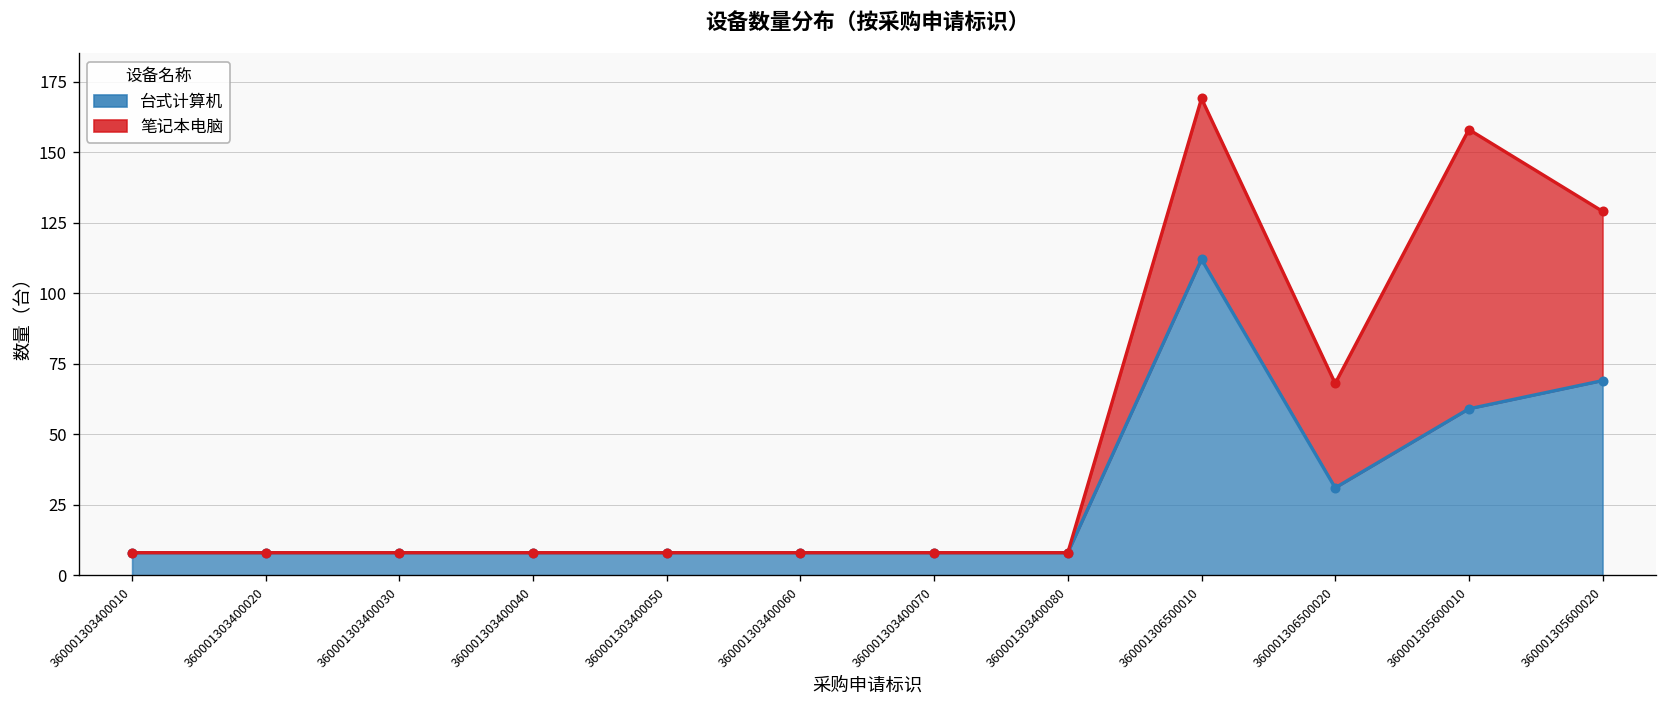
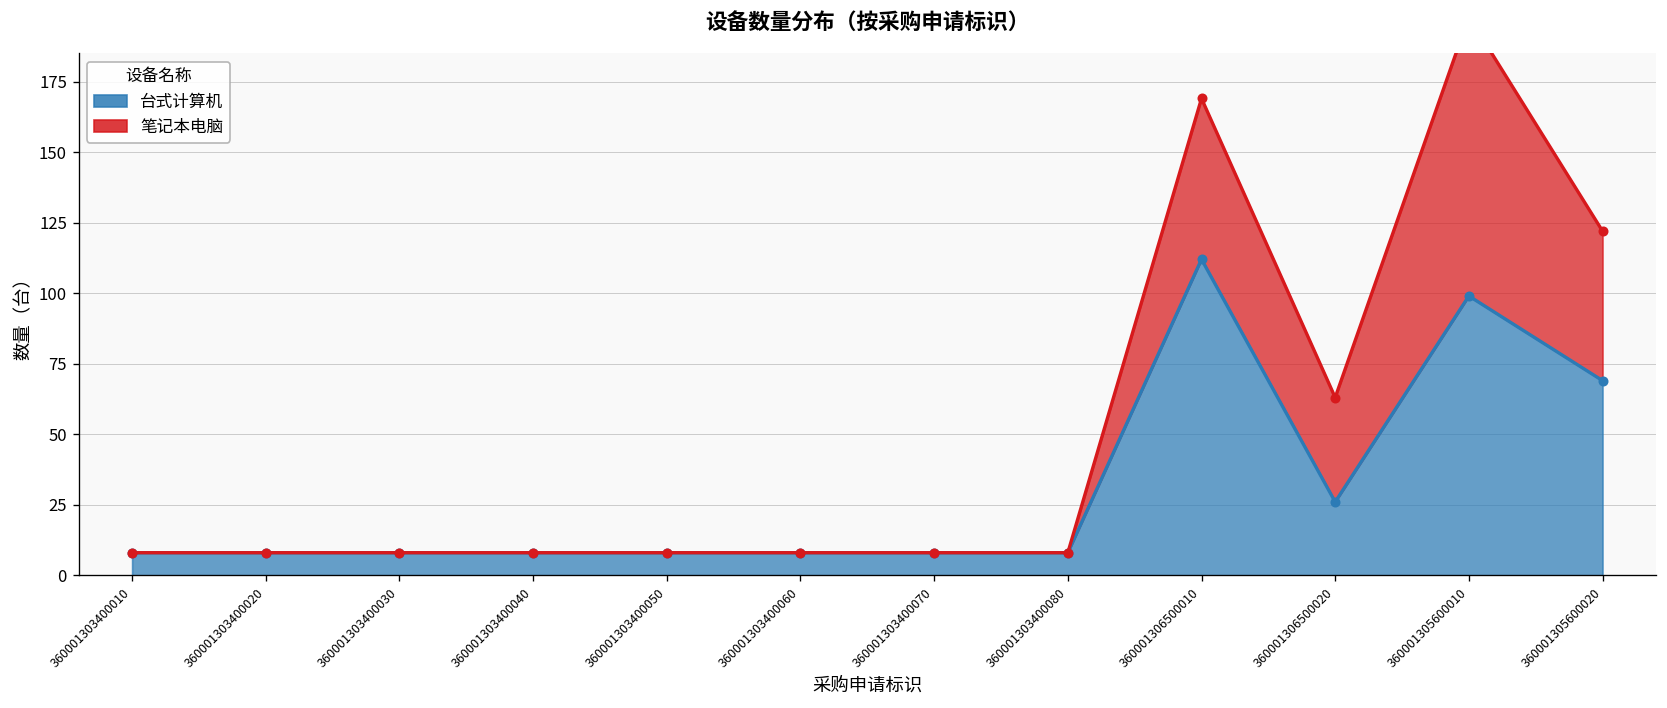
  {
    "台式计算机": {
      "360001306500010": 112,
-     "360001306500020": 31,
-     "360001305600010": 59,
+     "360001306500020": 26,
+     "360001305600010": 99,
      "360001305600020": 69
    },
    "笔记本电脑": {
      "360001306500010": 57,
      "360001306500020": 37,
-     "360001305600020": 60
+     "360001305600020": 53
    }
  }
